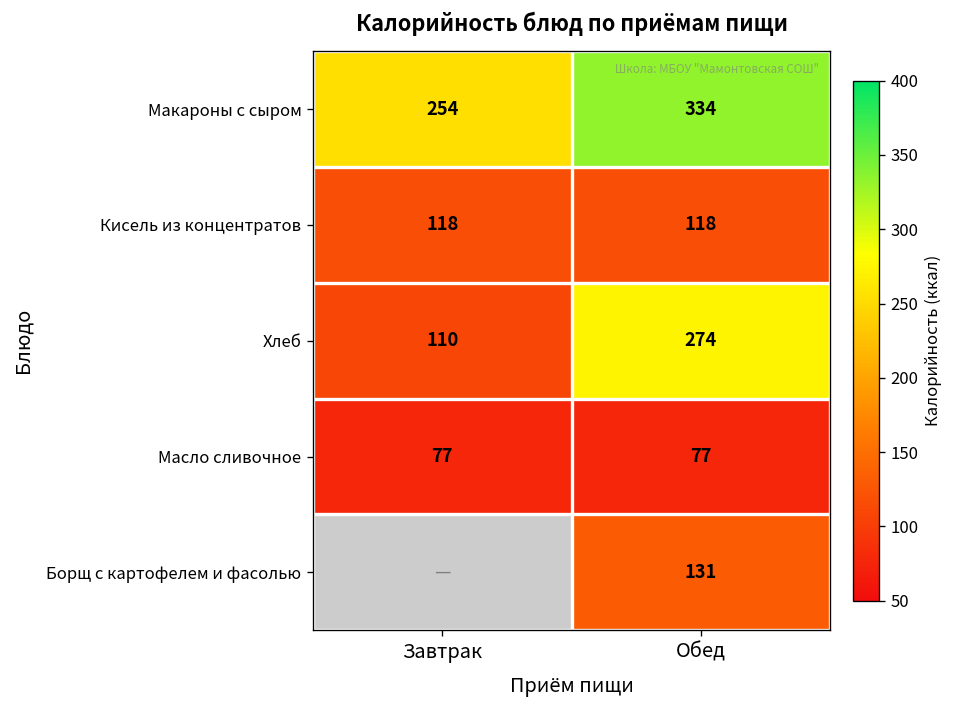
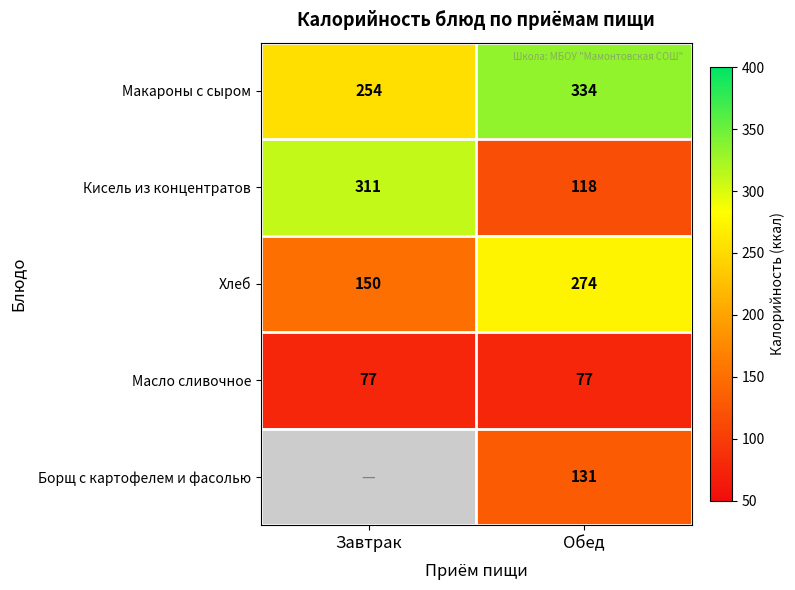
  {
    "Макароны с сыром": {
      "Завтрак": 254
    },
    "Кисель из концентратов": {
-     "Завтрак": 118,
+     "Завтрак": 311,
      "Обед": 118
    },
    "Хлеб": {
-     "Завтрак": 110,
+     "Завтрак": 150,
      "Обед": 274
    },
    "Масло сливочное": {
      "Завтрак": 77,
      "Обед": 77
    },
    "Борщ с картофелем и фасолью": {
      "Обед": 131
    }
  }
